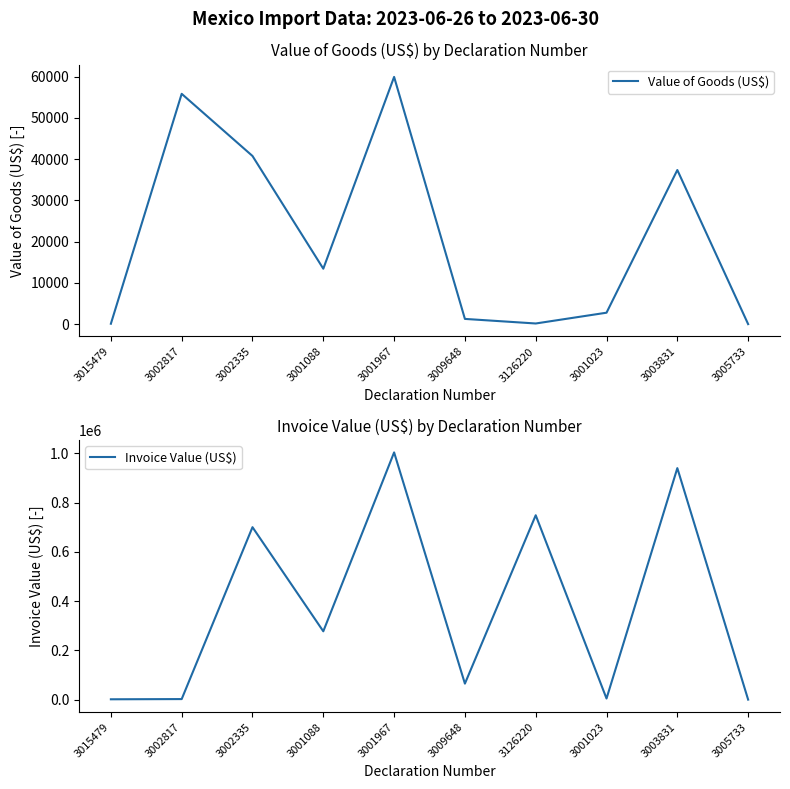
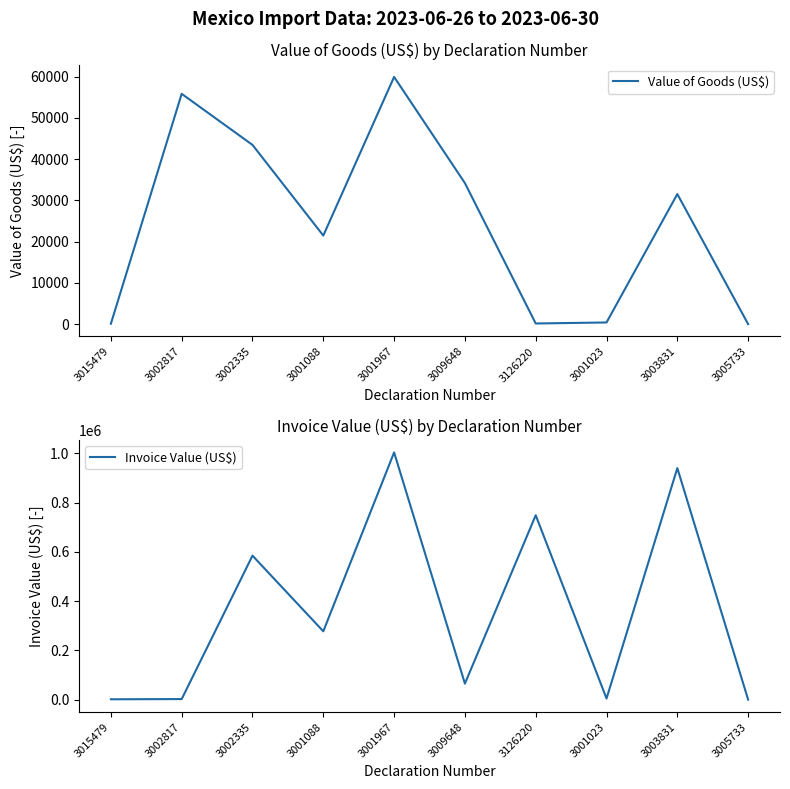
  {
    "Value of Goods (US$) by Declaration Number": {
      "3015479": 0,
      "3002817": 56000,
-     "3002335": 41000,
-     "3001088": 13000,
+     "3002335": 43000,
+     "3001088": 21000,
      "3001967": 60000,
-     "3009648": 1000,
+     "3009648": 34000,
      "3126220": 0,
-     "3001023": 3000,
-     "3003831": 37000,
+     "3001023": 0,
+     "3003831": 32000,
      "3005733": 0
    },
    "Invoice Value (US$) by Declaration Number": {
      "3015479": 0,
      "3002817": 0,
-     "3002335": 700000,
+     "3002335": 580000,
      "3001088": 280000,
      "3001967": 1000000,
      "3009648": 70000,
      "3126220": 750000,
      "3001023": 0,
      "3003831": 940000,
      "3005733": 0
    }
  }
